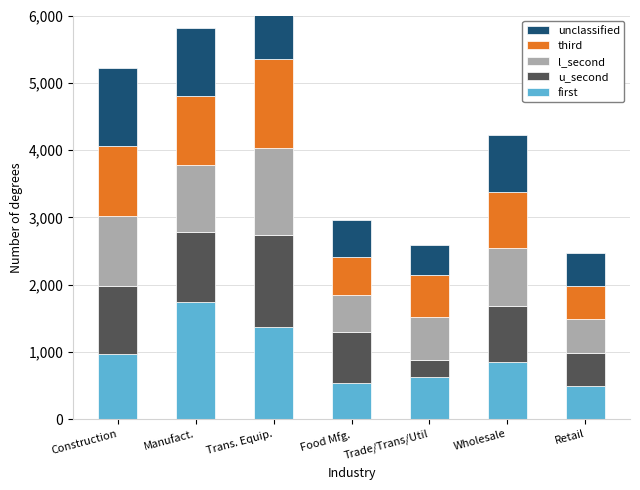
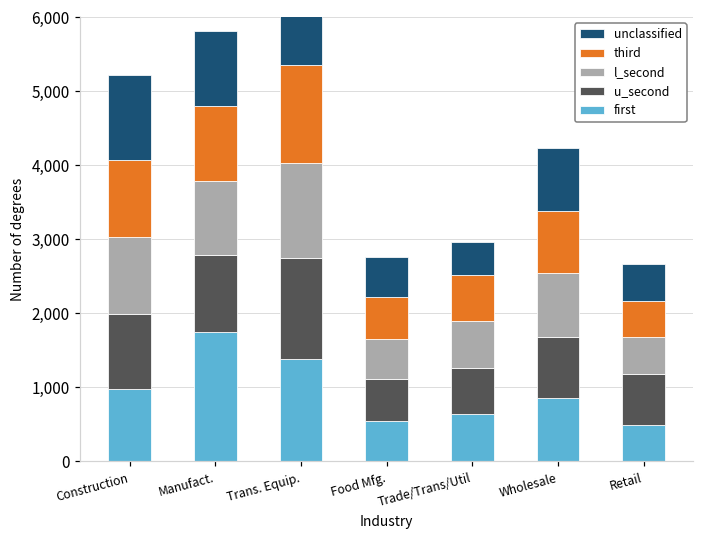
  {
    "first": {
      "Construction": "1,000",
      "Manufact.": "1,700",
      "Trans. Equip.": "1,400",
      "Food Mfg.": "500",
      "Trade/Trans/Util": "600",
      "Wholesale": "900",
      "Retail": "500"
    },
    "u_second": {
      "Construction": "1,000",
      "Manufact.": "1,000",
      "Trans. Equip.": "1,400",
-     "Food Mfg.": "800",
-     "Trade/Trans/Util": "200",
+     "Food Mfg.": "600",
+     "Trade/Trans/Util": "600",
      "Wholesale": "800",
-     "Retail": "500"
+     "Retail": "700"
    },
    "l_second": {
      "Construction": "1,000",
      "Manufact.": "1,000",
      "Trans. Equip.": "1,300",
      "Food Mfg.": "500",
      "Trade/Trans/Util": "600",
      "Wholesale": "900",
      "Retail": "500"
    },
    "third": {
      "Construction": "1,000",
      "Manufact.": "1,000",
      "Trans. Equip.": "1,300",
      "Food Mfg.": "600",
      "Trade/Trans/Util": "600",
      "Wholesale": "800",
      "Retail": "500"
    },
    "unclassified": {
      "Construction": "1,200",
      "Manufact.": "1,000",
      "Food Mfg.": "600",
      "Trade/Trans/Util": "400",
      "Wholesale": "800",
      "Retail": "500"
    }
  }
